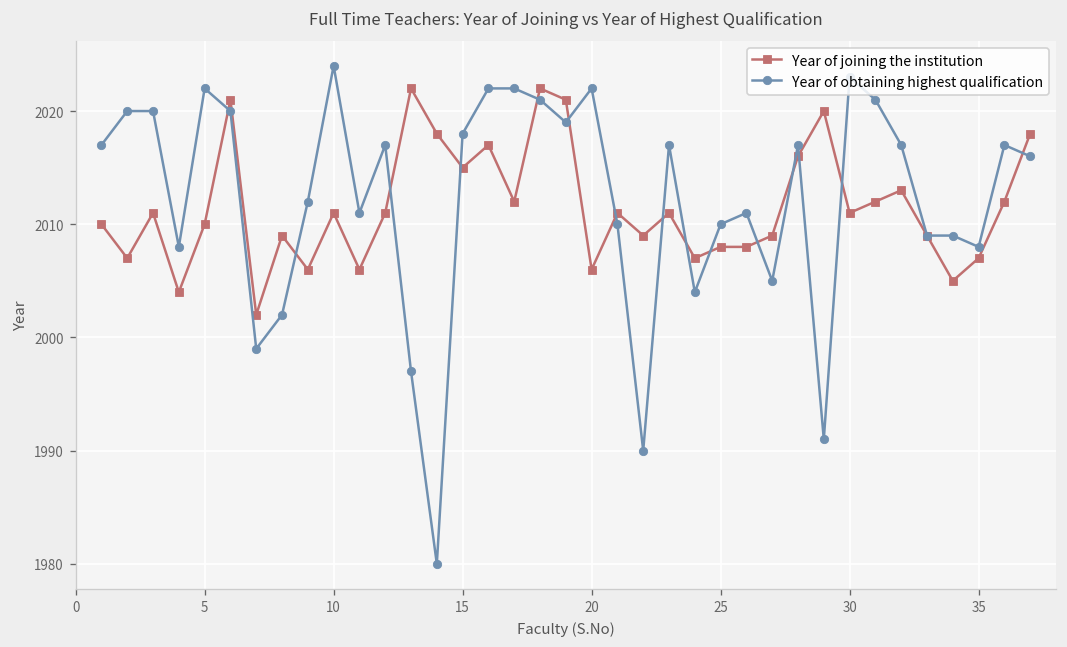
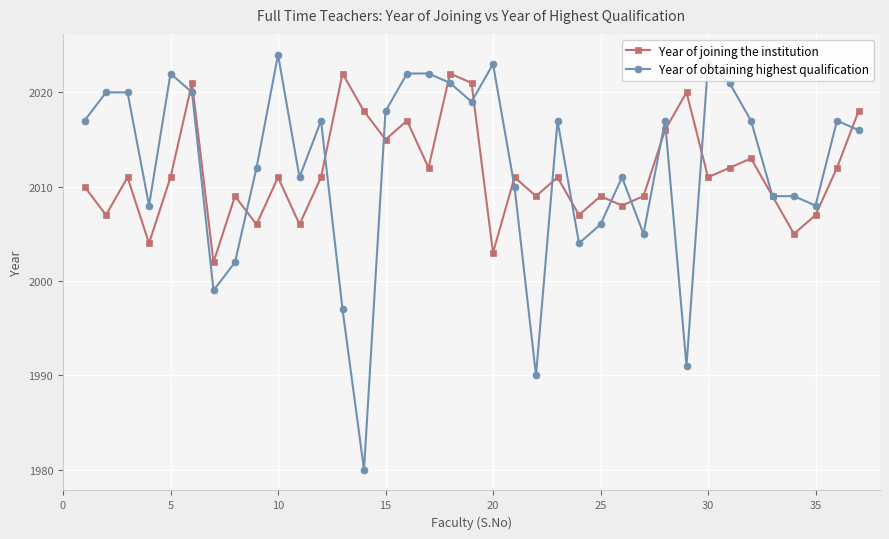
  {
    "Year of joining the institution": {
-     "5": 2010,
+     "5": 2011,
      "10": 2011,
      "15": 2015,
-     "20": 2006,
-     "25": 2008,
+     "20": 2003,
+     "25": 2009,
      "30": 2011,
      "35": 2007
    },
    "Year of obtaining highest qualification": {
      "5": 2022,
      "10": 2024,
      "15": 2018,
-     "20": 2022,
-     "25": 2010,
+     "20": 2023,
+     "25": 2006,
      "35": 2008
    }
  }
